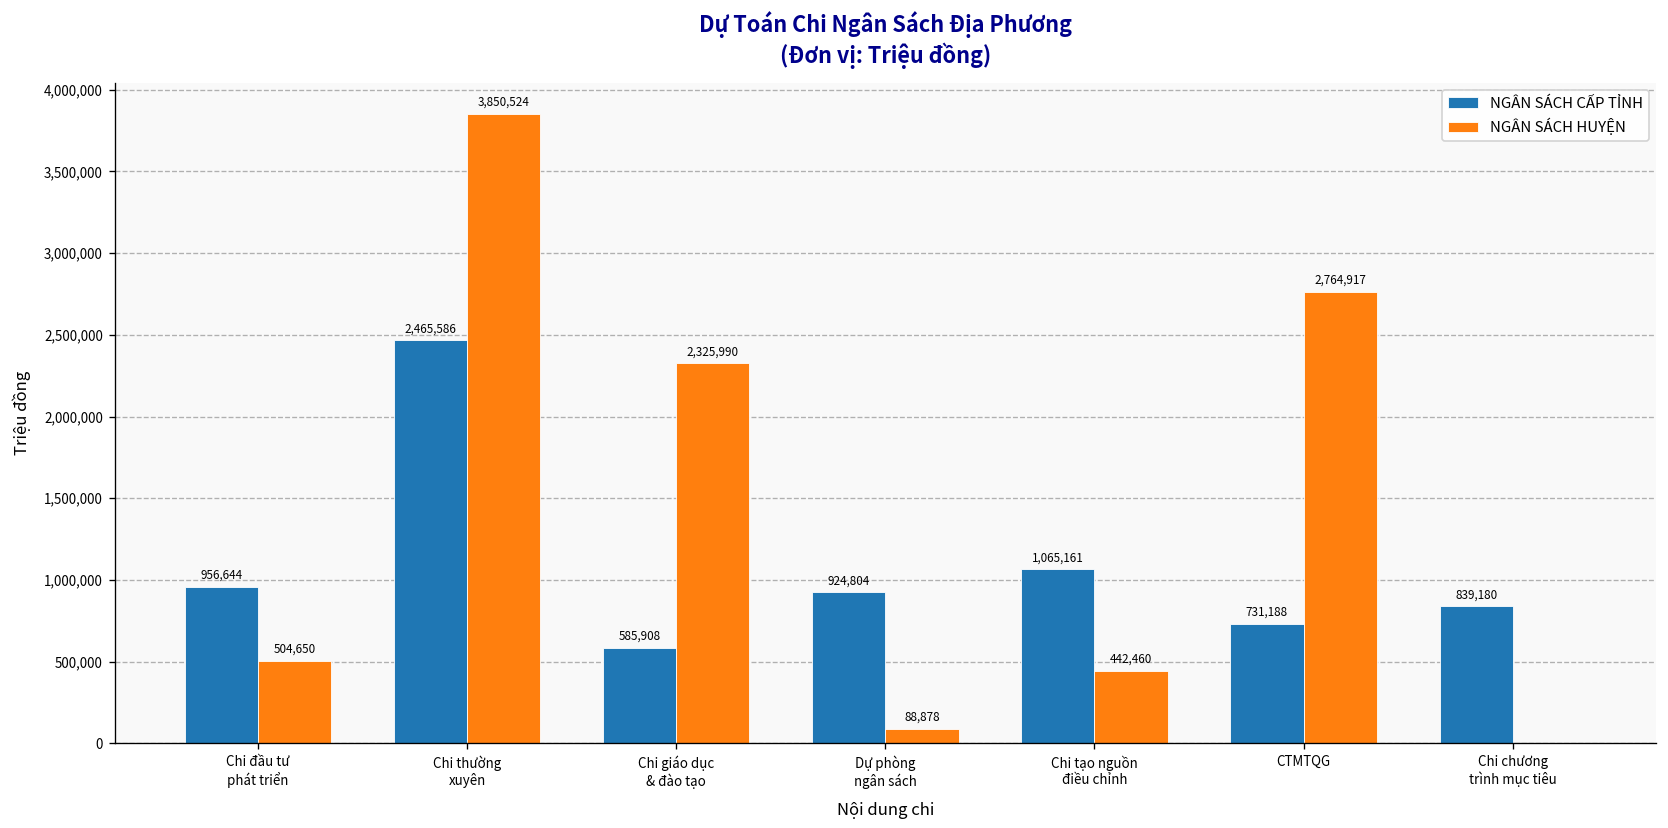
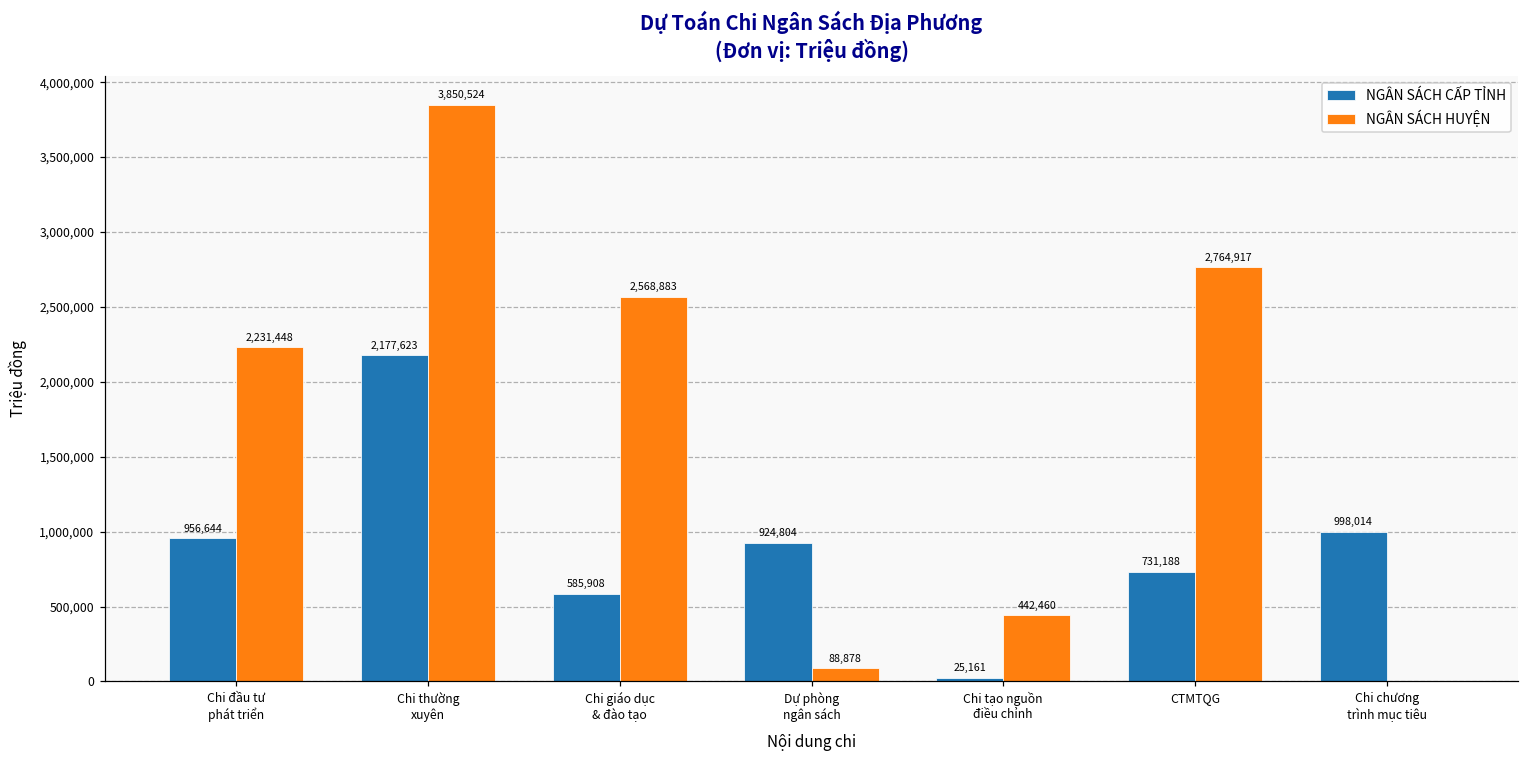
  {
    "NGÂN SÁCH CẤP TỈNH": {
      "Chi đầu tư phát triển": "956,644",
-     "Chi thường xuyên": "2,465,586",
+     "Chi thường xuyên": "2,177,623",
      "Chi giáo dục & đào tạo": "585,908",
      "Dự phòng ngân sách": "924,804",
-     "Chi tạo nguồn điều chỉnh": "1,065,161",
+     "Chi tạo nguồn điều chỉnh": "25,161",
      "CTMTQG": "731,188",
-     "Chi chương trình mục tiêu": "839,180"
+     "Chi chương trình mục tiêu": "998,014"
    },
    "NGÂN SÁCH HUYỆN": {
-     "Chi đầu tư phát triển": "504,650",
+     "Chi đầu tư phát triển": "2,231,448",
      "Chi thường xuyên": "3,850,524",
-     "Chi giáo dục & đào tạo": "2,325,990",
+     "Chi giáo dục & đào tạo": "2,568,883",
      "Dự phòng ngân sách": "88,878",
      "Chi tạo nguồn điều chỉnh": "442,460",
      "CTMTQG": "2,764,917"
    }
  }
